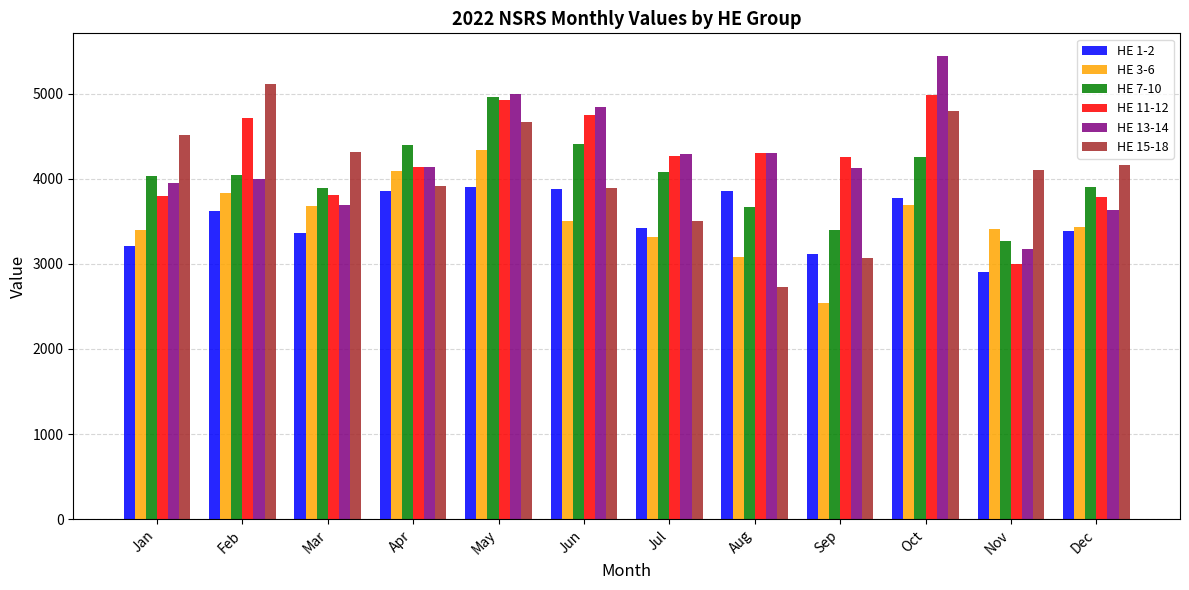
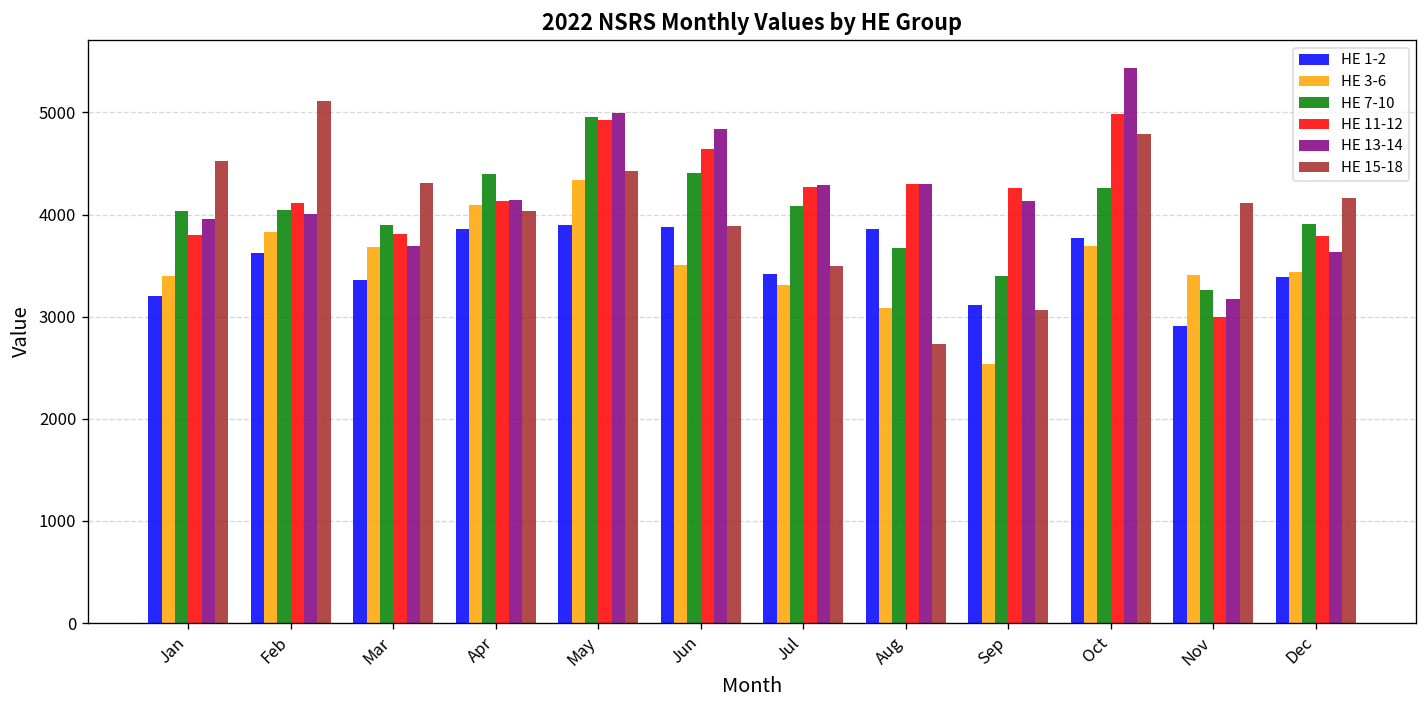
  {
    "HE 1-2": {
      "Jan": 3200,
      "Feb": 3600,
      "Mar": 3400,
      "Apr": 3900,
      "May": 3900,
      "Jun": 3900,
      "Jul": 3400,
      "Aug": 3900,
      "Sep": 3100,
      "Oct": 3800,
      "Nov": 2900,
      "Dec": 3400
    },
    "HE 3-6": {
      "Jan": 3400,
      "Feb": 3800,
      "Mar": 3700,
      "Apr": 4100,
      "May": 4300,
      "Jun": 3500,
      "Jul": 3300,
      "Aug": 3100,
      "Sep": 2500,
      "Oct": 3700,
      "Nov": 3400,
      "Dec": 3400
    },
    "HE 7-10": {
      "Jan": 4000,
      "Feb": 4000,
      "Mar": 3900,
      "Apr": 4400,
      "May": 5000,
      "Jun": 4400,
      "Jul": 4100,
      "Aug": 3700,
      "Sep": 3400,
      "Oct": 4300,
      "Nov": 3300,
      "Dec": 3900
    },
    "HE 11-12": {
      "Jan": 3800,
-     "Feb": 4700,
+     "Feb": 4100,
      "Mar": 3800,
      "Apr": 4100,
      "May": 4900,
-     "Jun": 4800,
+     "Jun": 4600,
      "Jul": 4300,
      "Aug": 4300,
      "Sep": 4300,
      "Oct": 5000,
      "Nov": 3000,
      "Dec": 3800
    },
    "HE 13-14": {
      "Jan": 4000,
      "Feb": 4000,
      "Mar": 3700,
      "Apr": 4100,
      "May": 5000,
      "Jun": 4800,
      "Jul": 4300,
      "Aug": 4300,
      "Sep": 4100,
      "Oct": 5400,
      "Nov": 3200,
      "Dec": 3600
    },
    "HE 15-18": {
      "Jan": 4500,
      "Feb": 5100,
      "Mar": 4300,
-     "Apr": 3900,
-     "May": 4700,
+     "Apr": 4000,
+     "May": 4400,
      "Jun": 3900,
      "Jul": 3500,
      "Aug": 2700,
      "Sep": 3100,
      "Oct": 4800,
      "Nov": 4100,
      "Dec": 4200
    }
  }
